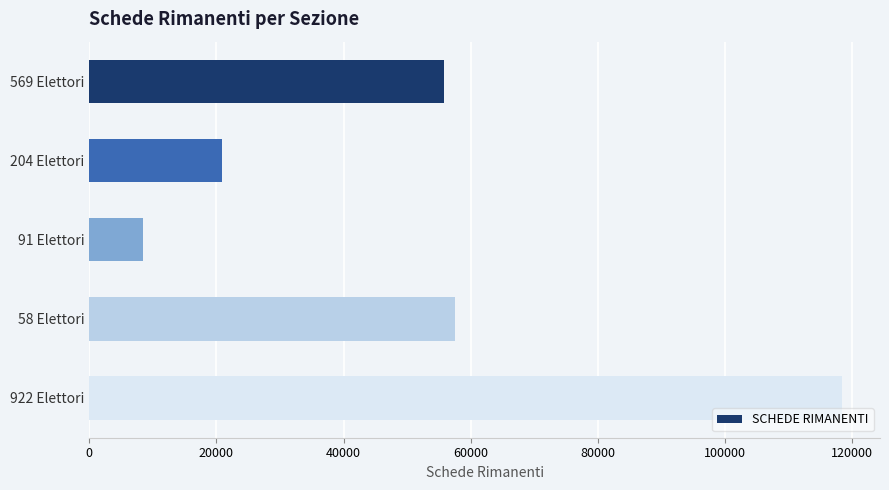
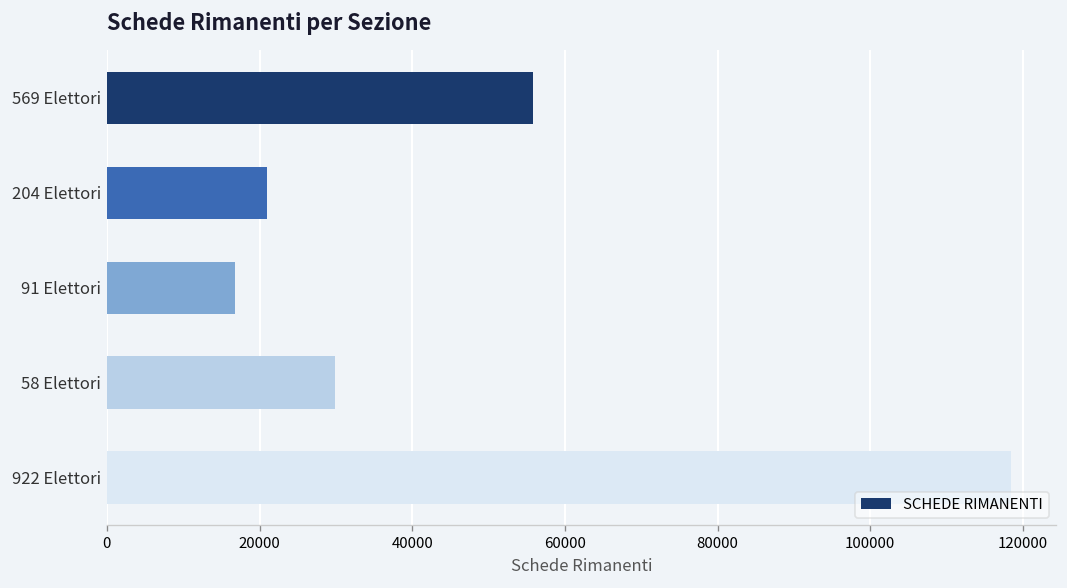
  {
    "569 Elettori": 56000,
    "204 Elettori": 21000,
-   "91 Elettori": 9000,
-   "58 Elettori": 58000,
+   "91 Elettori": 17000,
+   "58 Elettori": 30000,
    "922 Elettori": 118000
  }
